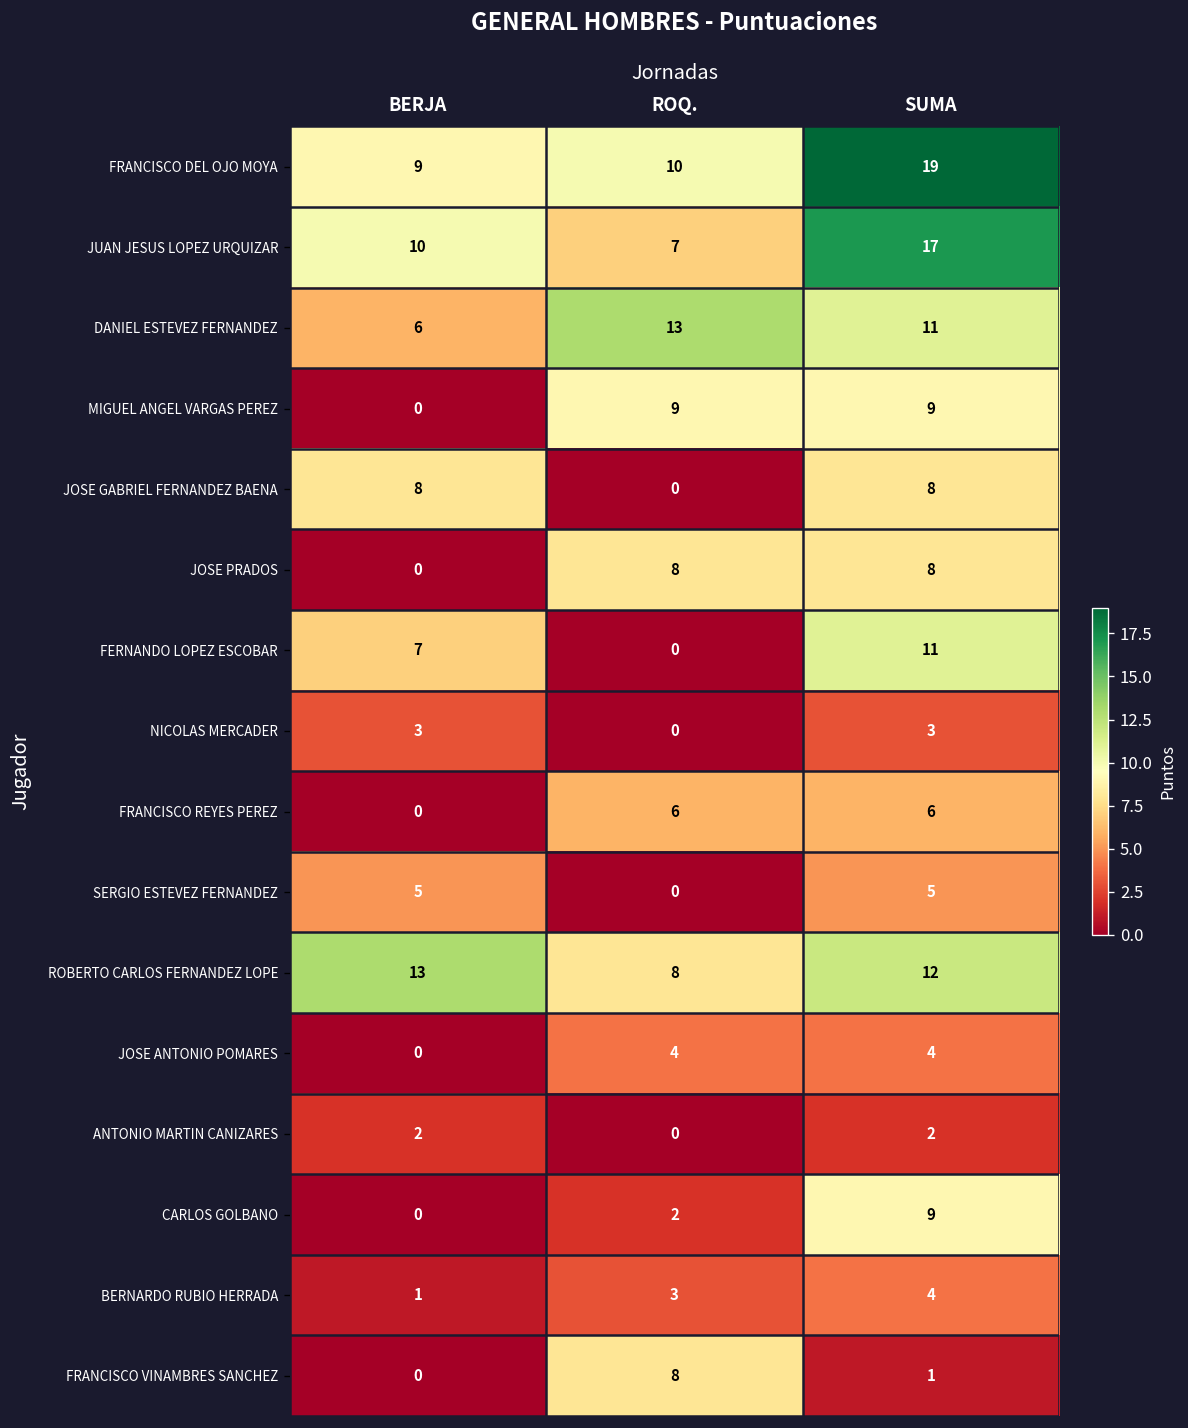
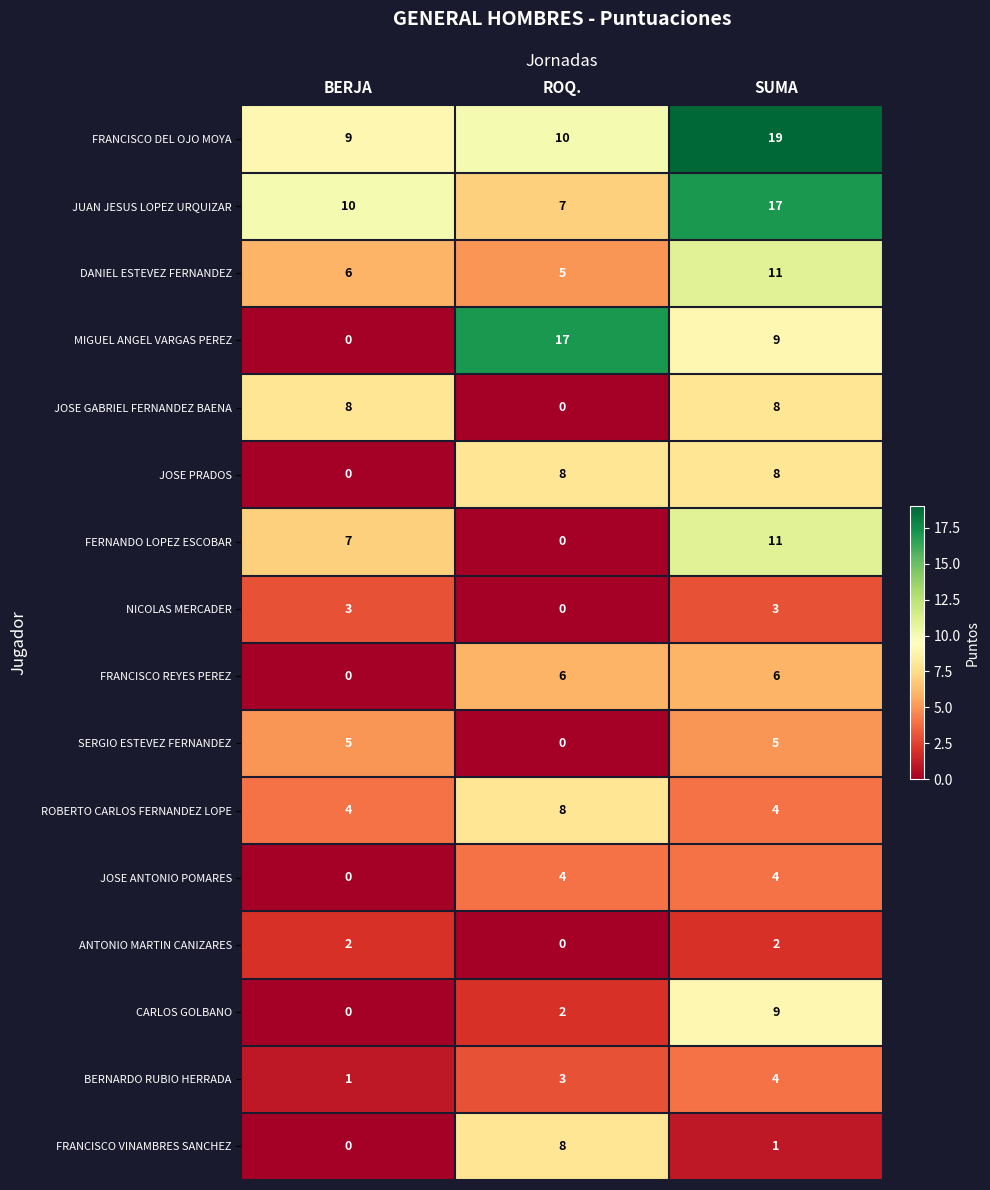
  {
    "FRANCISCO DEL OJO MOYA": {
      "BERJA": 9,
      "ROQ.": 10,
      "SUMA": 19
    },
    "JUAN JESUS LOPEZ URQUIZAR": {
      "BERJA": 10,
      "ROQ.": 7,
      "SUMA": 17
    },
    "DANIEL ESTEVEZ FERNANDEZ": {
      "BERJA": 6,
-     "ROQ.": 13,
+     "ROQ.": 5,
      "SUMA": 11
    },
    "MIGUEL ANGEL VARGAS PEREZ": {
      "BERJA": 0,
-     "ROQ.": 9,
+     "ROQ.": 17,
      "SUMA": 9
    },
    "JOSE GABRIEL FERNANDEZ BAENA": {
      "BERJA": 8,
      "ROQ.": 0,
      "SUMA": 8
    },
    "JOSE PRADOS": {
      "BERJA": 0,
      "ROQ.": 8,
      "SUMA": 8
    },
    "FERNANDO LOPEZ ESCOBAR": {
      "BERJA": 7,
      "ROQ.": 0,
      "SUMA": 11
    },
    "NICOLAS MERCADER": {
      "BERJA": 3,
      "ROQ.": 0,
      "SUMA": 3
    },
    "FRANCISCO REYES PEREZ": {
      "BERJA": 0,
      "ROQ.": 6,
      "SUMA": 6
    },
    "SERGIO ESTEVEZ FERNANDEZ": {
      "BERJA": 5,
      "ROQ.": 0,
      "SUMA": 5
    },
    "ROBERTO CARLOS FERNANDEZ LOPE": {
-     "BERJA": 13,
+     "BERJA": 4,
      "ROQ.": 8,
-     "SUMA": 12
+     "SUMA": 4
    },
    "JOSE ANTONIO POMARES": {
      "BERJA": 0,
      "ROQ.": 4,
      "SUMA": 4
    },
    "ANTONIO MARTIN CANIZARES": {
      "BERJA": 2,
      "ROQ.": 0,
      "SUMA": 2
    },
    "CARLOS GOLBANO": {
      "BERJA": 0,
      "ROQ.": 2,
      "SUMA": 9
    },
    "BERNARDO RUBIO HERRADA": {
      "BERJA": 1,
      "ROQ.": 3,
      "SUMA": 4
    },
    "FRANCISCO VINAMBRES SANCHEZ": {
      "BERJA": 0,
      "ROQ.": 8,
      "SUMA": 1
    }
  }
